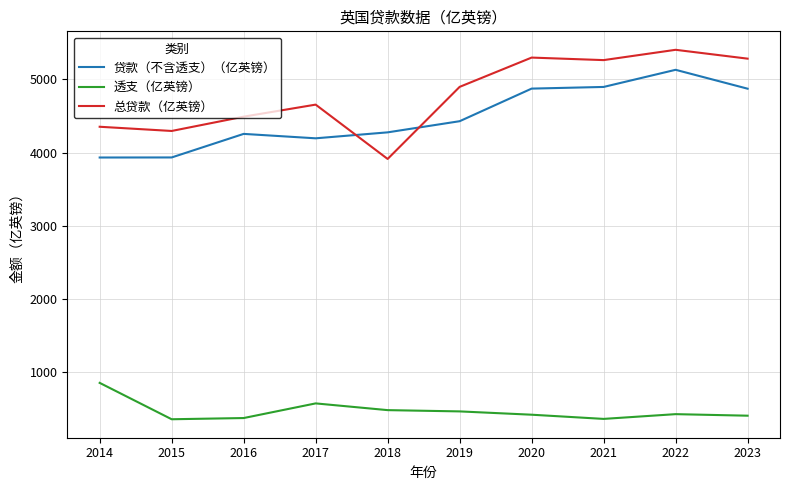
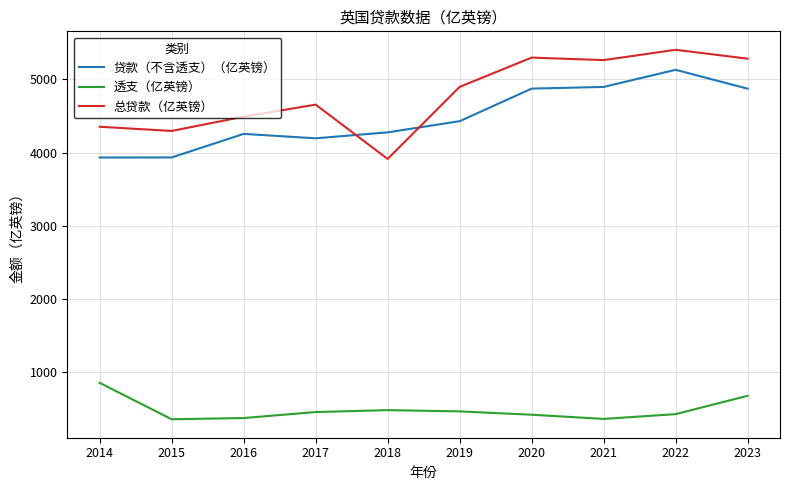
  {
    "贷款（不含透支）（亿英镑）": {
      "2014": 3900,
      "2015": 3900,
      "2016": 4300,
      "2017": 4200,
      "2018": 4300,
      "2019": 4400,
      "2020": 4900,
      "2021": 4900,
      "2022": 5100,
      "2023": 4900
    },
    "透支（亿英镑）": {
      "2014": 900,
      "2015": 400,
      "2016": 400,
-     "2017": 600,
+     "2017": 500,
      "2018": 500,
      "2019": 500,
      "2020": 400,
      "2021": 400,
      "2022": 400,
-     "2023": 400
+     "2023": 700
    },
    "总贷款（亿英镑）": {
      "2014": 4400,
      "2015": 4300,
      "2017": 4700,
      "2018": 3900,
      "2019": 4900,
      "2020": 5300,
      "2021": 5300,
      "2022": 5400,
      "2023": 5300
    }
  }
